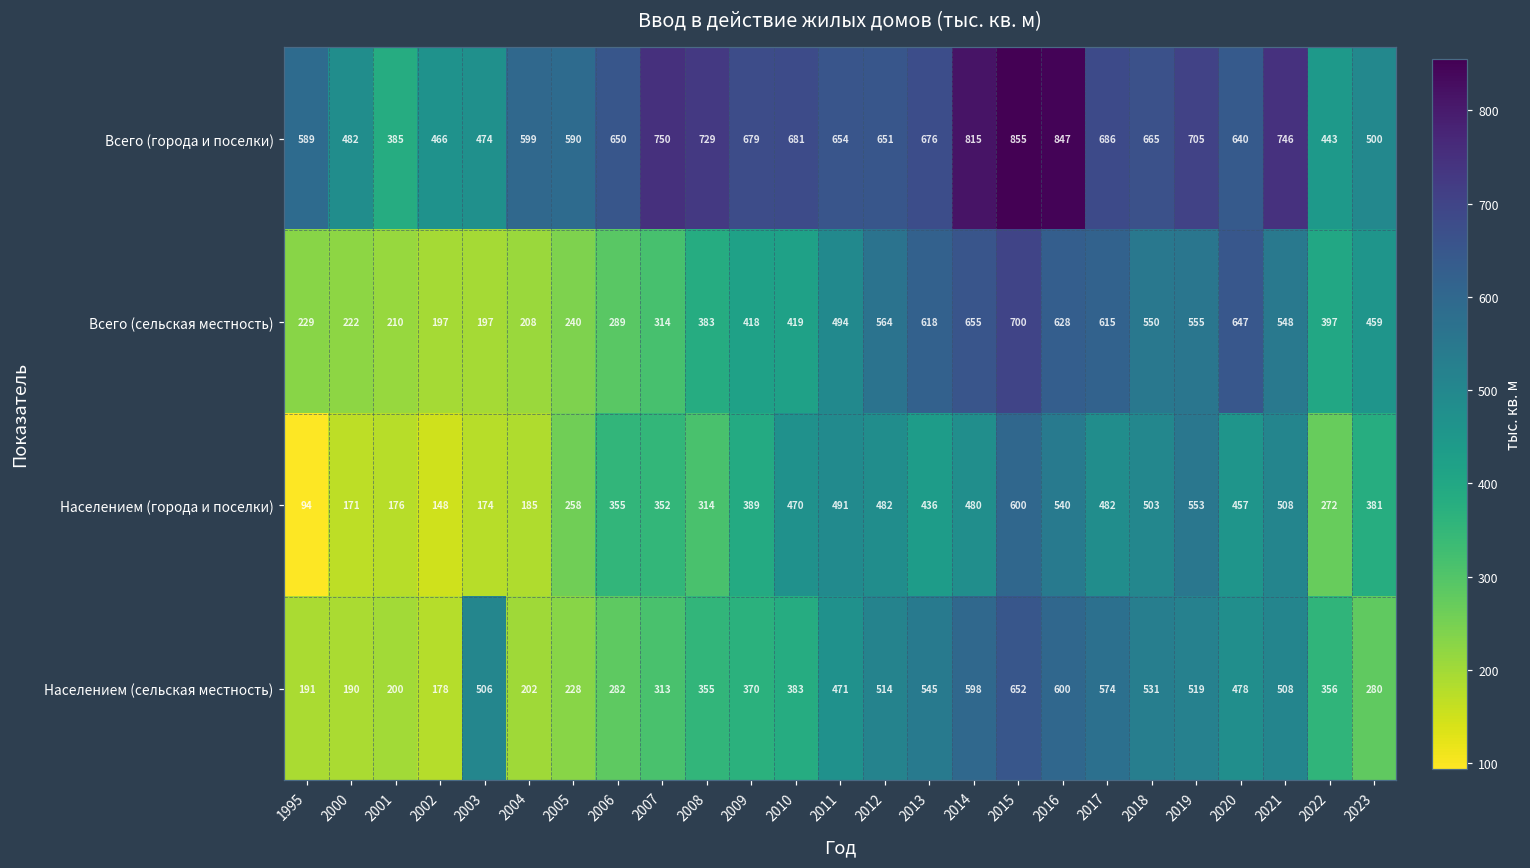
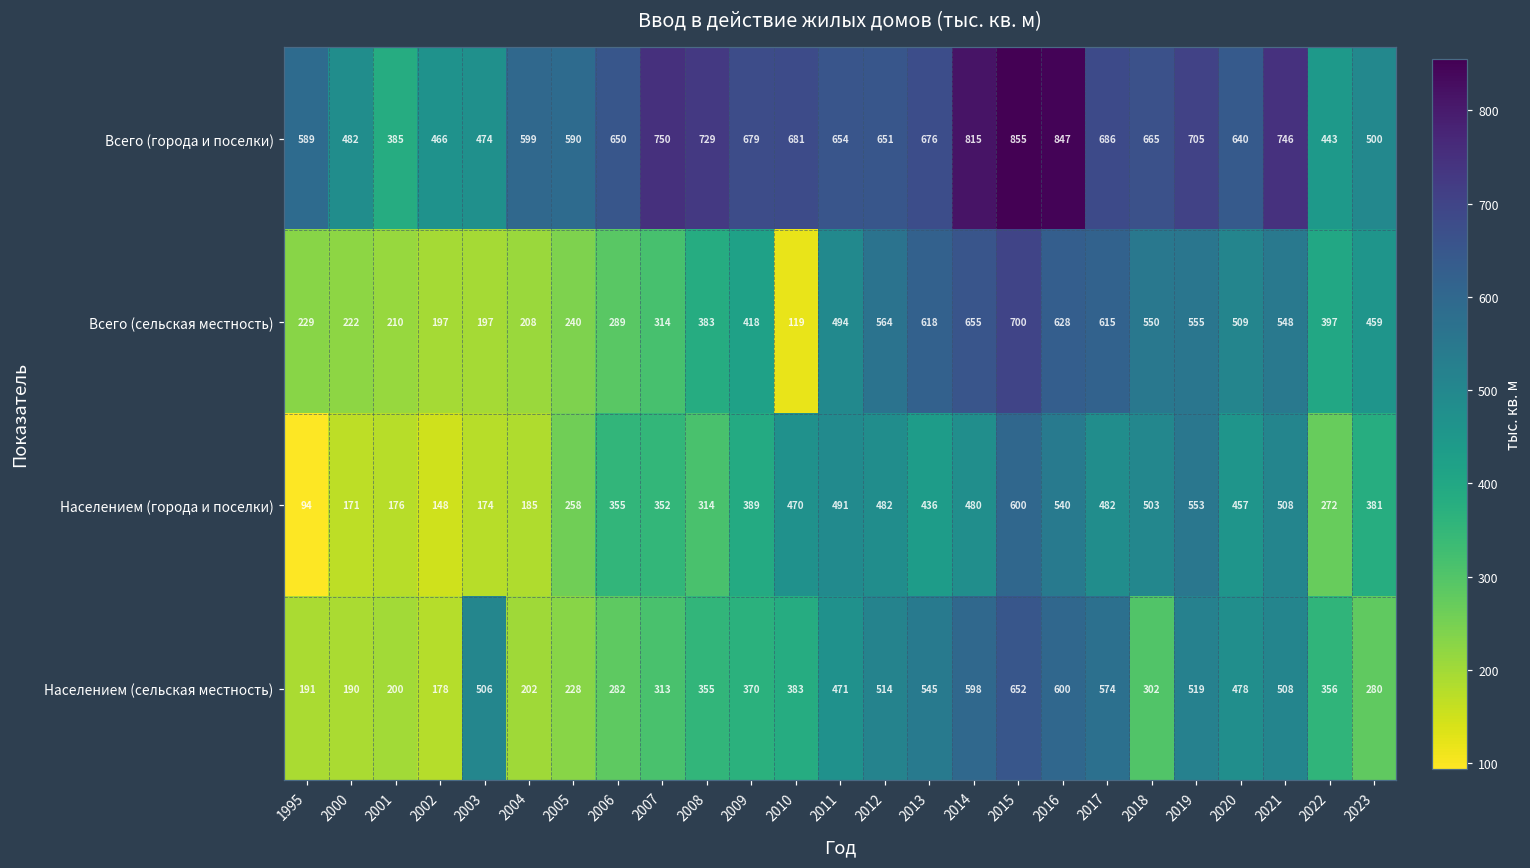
  {
    "Всего (города и поселки)": {
      "1995": 589,
      "2000": 482,
      "2001": 385,
      "2002": 466,
      "2003": 474,
      "2004": 599,
      "2005": 590,
      "2006": 650,
      "2007": 750,
      "2008": 729,
      "2009": 679,
      "2010": 681,
      "2011": 654,
      "2012": 651,
      "2013": 676,
      "2014": 815,
      "2015": 855,
      "2016": 847,
      "2017": 686,
      "2018": 665,
      "2019": 705,
      "2020": 640,
      "2021": 746,
      "2022": 443,
      "2023": 500
    },
    "Всего (сельская местность)": {
      "1995": 229,
      "2000": 222,
      "2001": 210,
      "2002": 197,
      "2003": 197,
      "2004": 208,
      "2005": 240,
      "2006": 289,
      "2007": 314,
      "2008": 383,
      "2009": 418,
-     "2010": 419,
+     "2010": 119,
      "2011": 494,
      "2012": 564,
      "2013": 618,
      "2014": 655,
      "2015": 700,
      "2016": 628,
      "2017": 615,
      "2018": 550,
      "2019": 555,
-     "2020": 647,
+     "2020": 509,
      "2021": 548,
      "2022": 397,
      "2023": 459
    },
    "Населением (города и поселки)": {
      "1995": 94,
      "2000": 171,
      "2001": 176,
      "2002": 148,
      "2003": 174,
      "2004": 185,
      "2005": 258,
      "2006": 355,
      "2007": 352,
      "2008": 314,
      "2009": 389,
      "2010": 470,
      "2011": 491,
      "2012": 482,
      "2013": 436,
      "2014": 480,
      "2015": 600,
      "2016": 540,
      "2017": 482,
      "2018": 503,
      "2019": 553,
      "2020": 457,
      "2021": 508,
      "2022": 272,
      "2023": 381
    },
    "Населением (сельская местность)": {
      "1995": 191,
      "2000": 190,
      "2001": 200,
      "2002": 178,
      "2003": 506,
      "2004": 202,
      "2005": 228,
      "2006": 282,
      "2007": 313,
      "2008": 355,
      "2009": 370,
      "2010": 383,
      "2011": 471,
      "2012": 514,
      "2013": 545,
      "2014": 598,
      "2015": 652,
      "2016": 600,
      "2017": 574,
-     "2018": 531,
+     "2018": 302,
      "2019": 519,
      "2020": 478,
      "2021": 508,
      "2022": 356,
      "2023": 280
    }
  }
